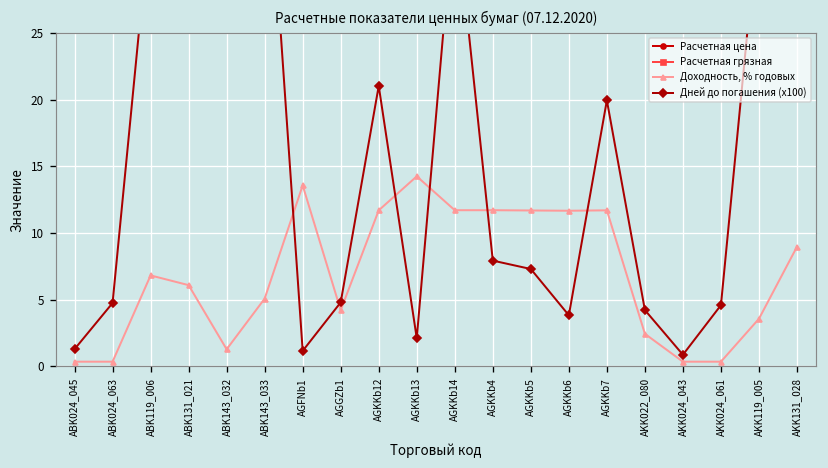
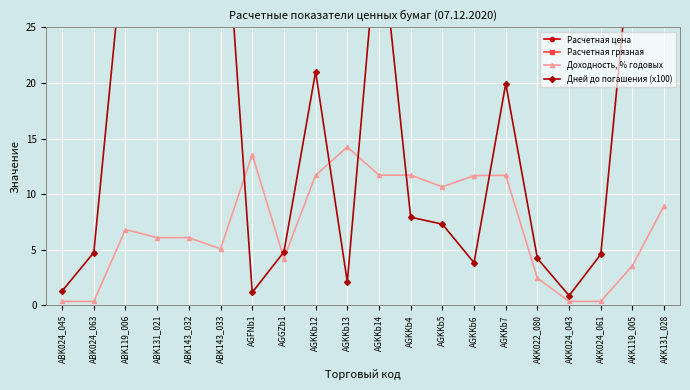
  {
    "Доходность, % годовых": {
      "ABK024_045": 0.4,
      "ABK024_063": 0.4,
      "ABK119_006": 6.8,
      "ABK131_021": 6.1,
-     "ABK143_032": 1.3,
+     "ABK143_032": 6.1,
      "ABK143_033": 5.1,
      "AGFNb1": 13.6,
      "AGGZb1": 4.2,
      "AGKKb12": 11.7,
      "AGKKb13": 14.3,
      "AGKKb14": 11.7,
      "AGKKb4": 11.7,
-     "AGKKb5": 11.7,
+     "AGKKb5": 10.7,
      "AGKKb6": 11.7,
      "AGKKb7": 11.7,
      "AKK022_080": 2.4,
      "AKK024_043": 0.4,
      "AKK024_061": 0.4,
      "AKK119_005": 3.6,
      "AKK131_028": 9.0
    }
  }
